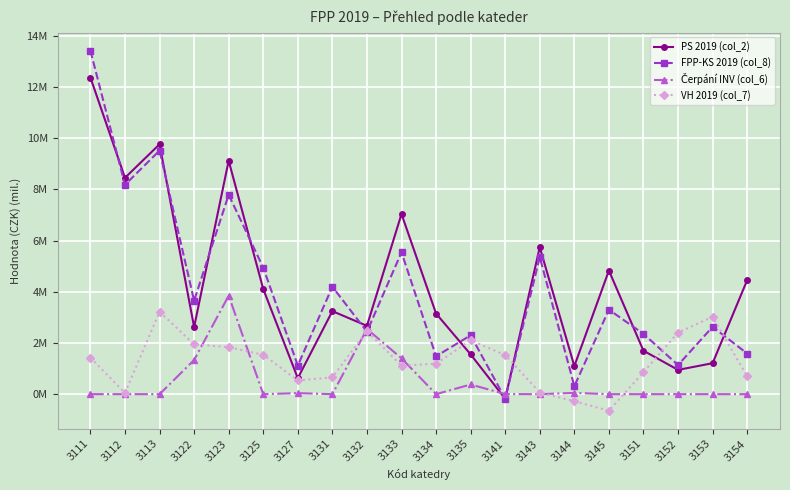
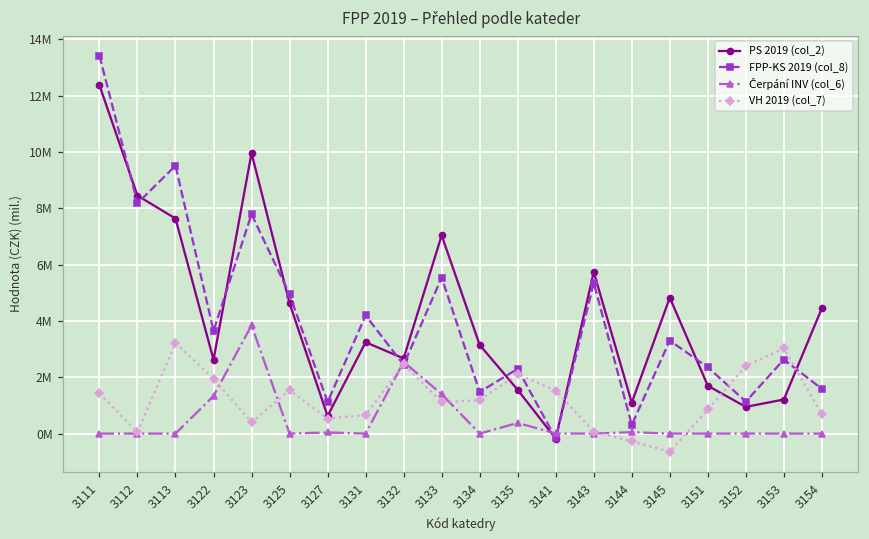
  {
    "PS 2019 (col_2)": {
      "3111": 12400000,
      "3112": 8500000,
-     "3113": 9800000,
+     "3113": 7600000,
      "3122": 2600000,
-     "3123": 9100000,
-     "3125": 4100000,
+     "3123": 10000000,
+     "3125": 4600000,
      "3131": 3200000,
      "3132": 2700000,
      "3133": 7000000,
      "3134": 3100000,
      "3135": 1600000,
      "3143": 5700000,
      "3144": 1100000,
      "3145": 4800000,
      "3151": 1700000,
      "3152": 900000,
      "3153": 1200000,
      "3154": 4500000
    },
    "VH 2019 (col_7)": {
      "3111": 1400000,
      "3113": 3200000,
      "3122": 1900000,
-     "3123": 1800000,
+     "3123": 400000,
      "3125": 1500000,
      "3131": 700000,
      "3133": 1100000,
      "3134": 1200000,
      "3135": 2100000,
      "3141": 1500000,
      "3144": -300000,
      "3145": -600000,
      "3151": 900000,
      "3152": 2400000,
      "3153": 3000000,
      "3154": 700000
    }
  }
